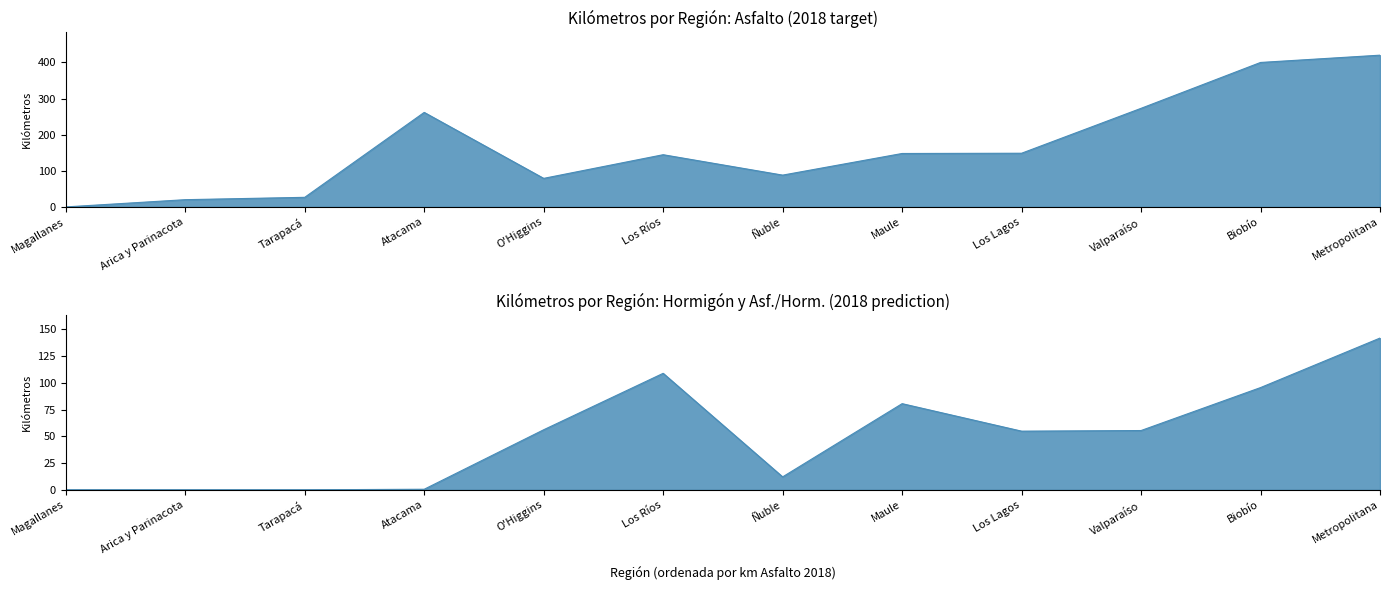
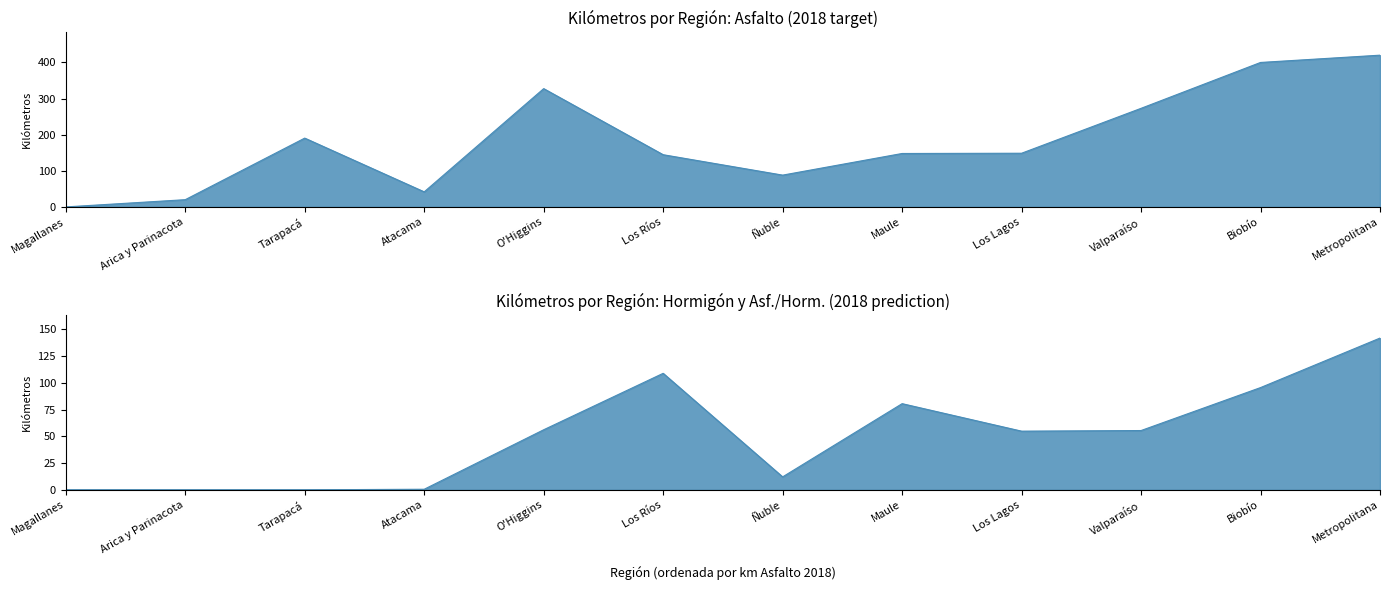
  {
    "Kilómetros por Región: Asfalto (2018 target)": {
      "Magallanes": 0,
      "Arica y Parinacota": 20,
-     "Tarapacá": 30,
-     "Atacama": 260,
-     "O'Higgins": 80,
+     "Tarapacá": 190,
+     "Atacama": 40,
+     "O'Higgins": 330,
      "Los Ríos": 140,
      "Ñuble": 90,
      "Maule": 150,
      "Los Lagos": 150,
      "Valparaíso": 270,
      "Biobío": 400,
      "Metropolitana": 420
    },
    "Kilómetros por Región: Hormigón y Asf./Horm. (2018 prediction)": {
      "Magallanes": 0,
      "Arica y Parinacota": 0,
      "Tarapacá": 0,
      "Atacama": 1,
      "O'Higgins": 56,
      "Los Ríos": 109,
      "Ñuble": 12,
      "Maule": 80,
      "Los Lagos": 55,
      "Valparaíso": 55,
      "Biobío": 96,
      "Metropolitana": 142
    }
  }
